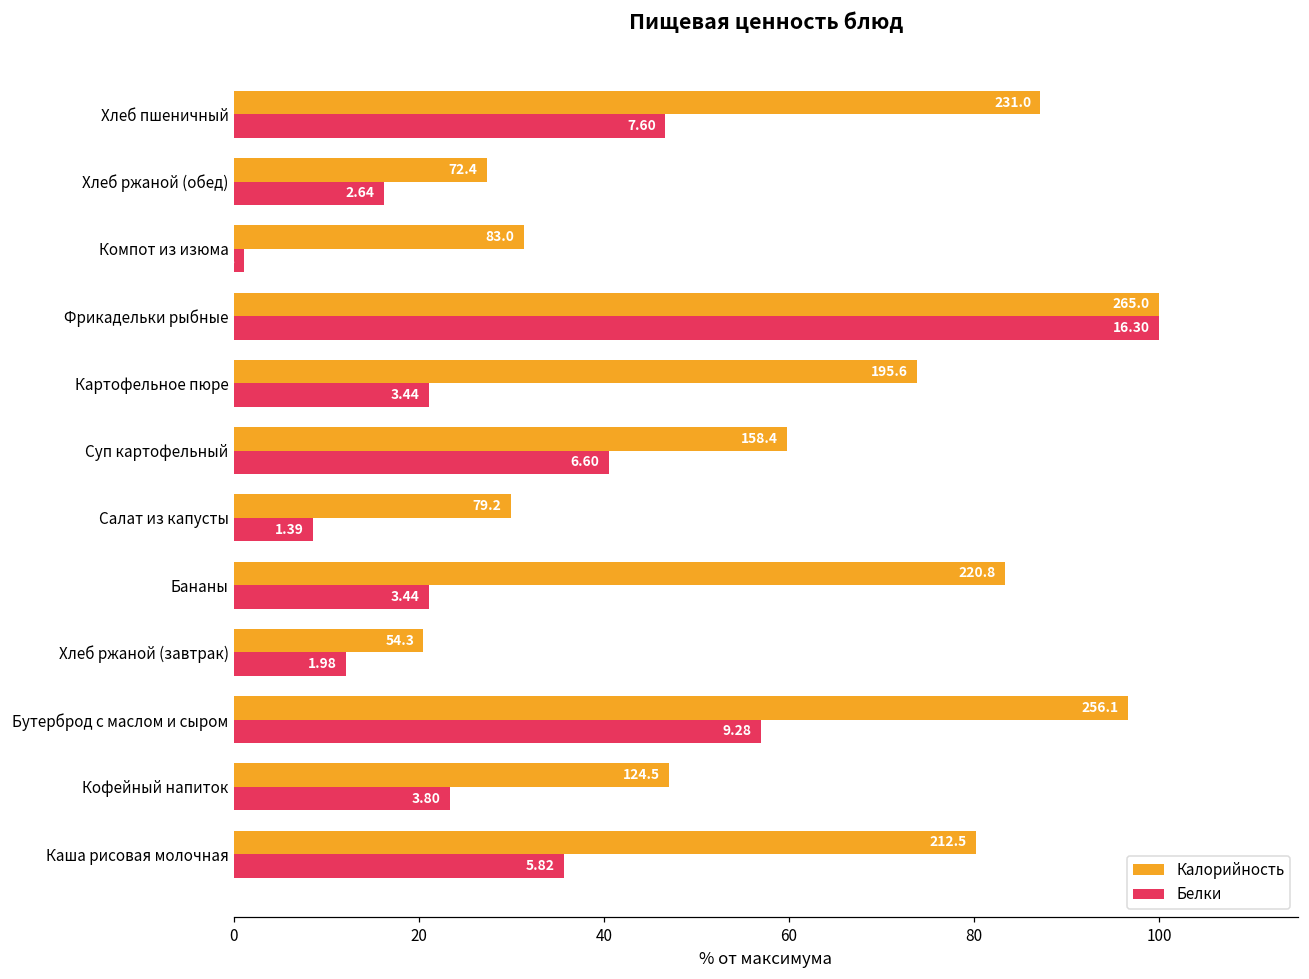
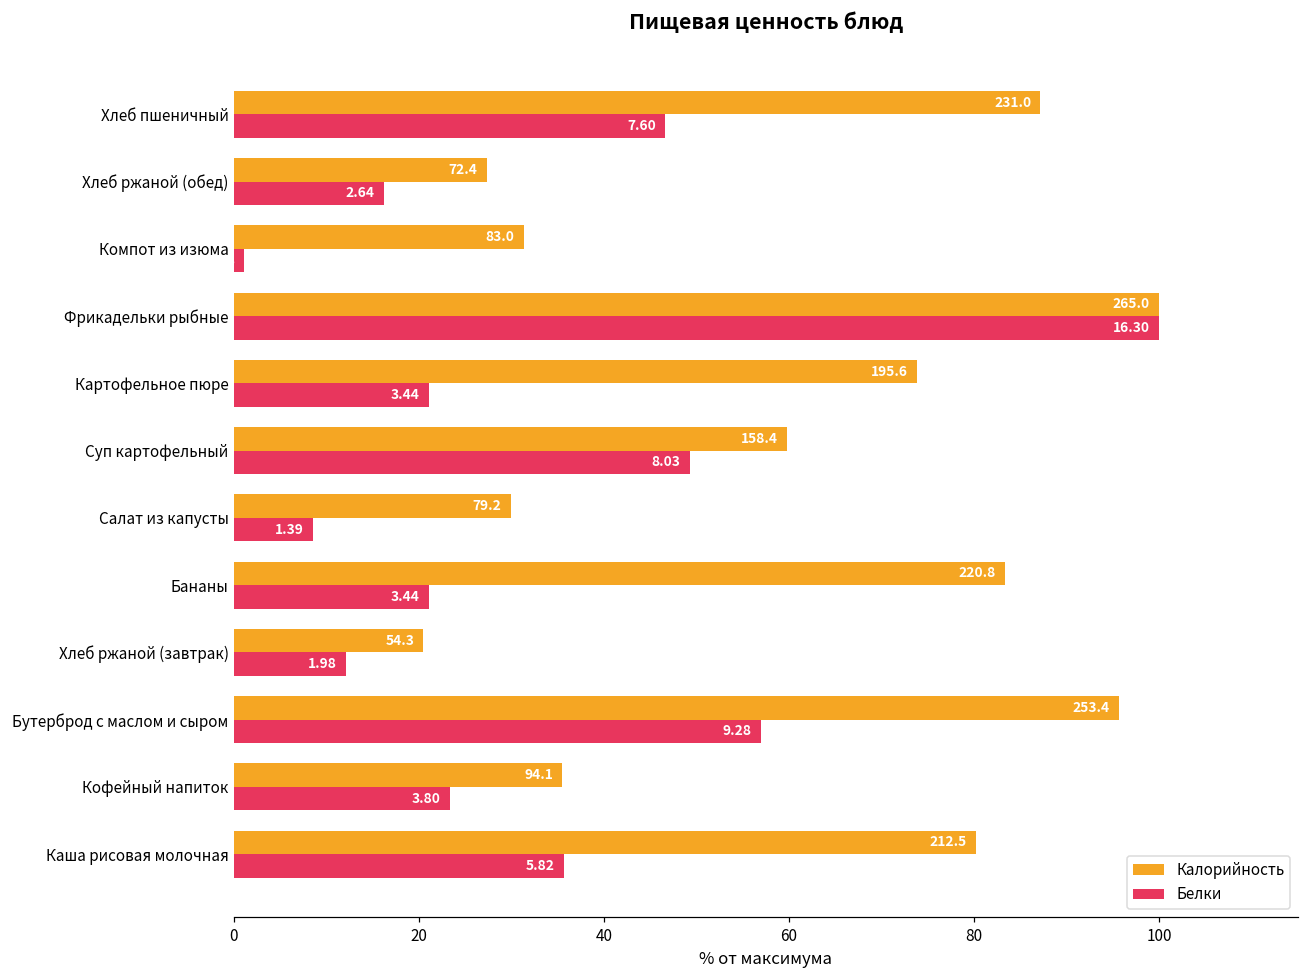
  {
    "Калорийность": {
-     "Бутерброд с маслом и сыром": 256.1,
-     "Кофейный напиток": 124.5
+     "Бутерброд с маслом и сыром": 253.4,
+     "Кофейный напиток": 94.1
    },
    "Белки": {
-     "Суп картофельный": 6.60
+     "Суп картофельный": 8.03
    }
  }
